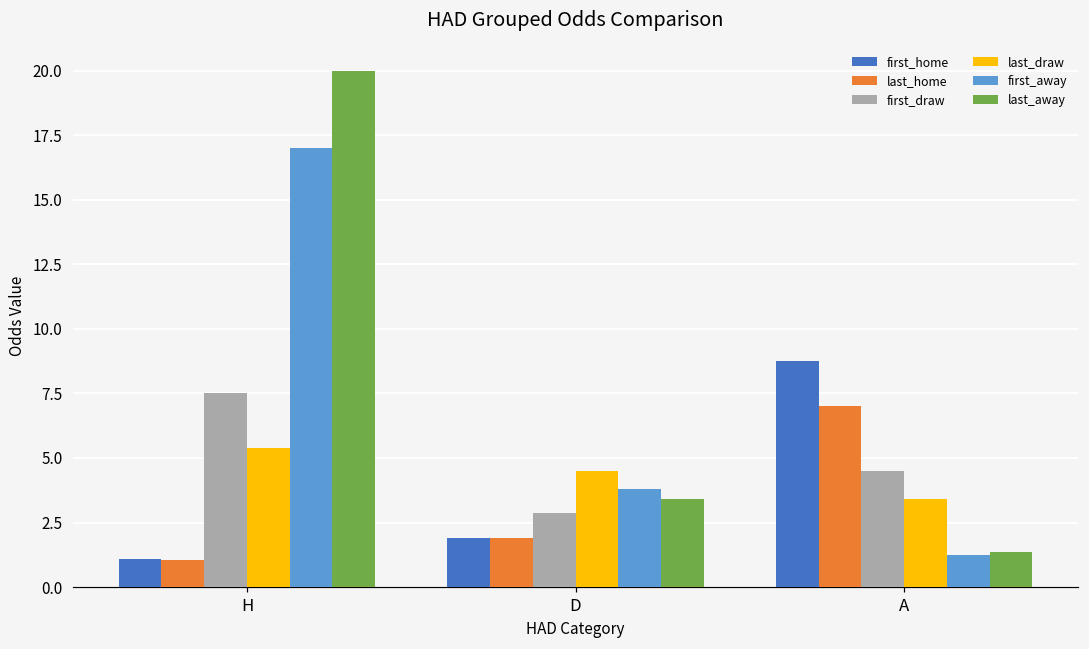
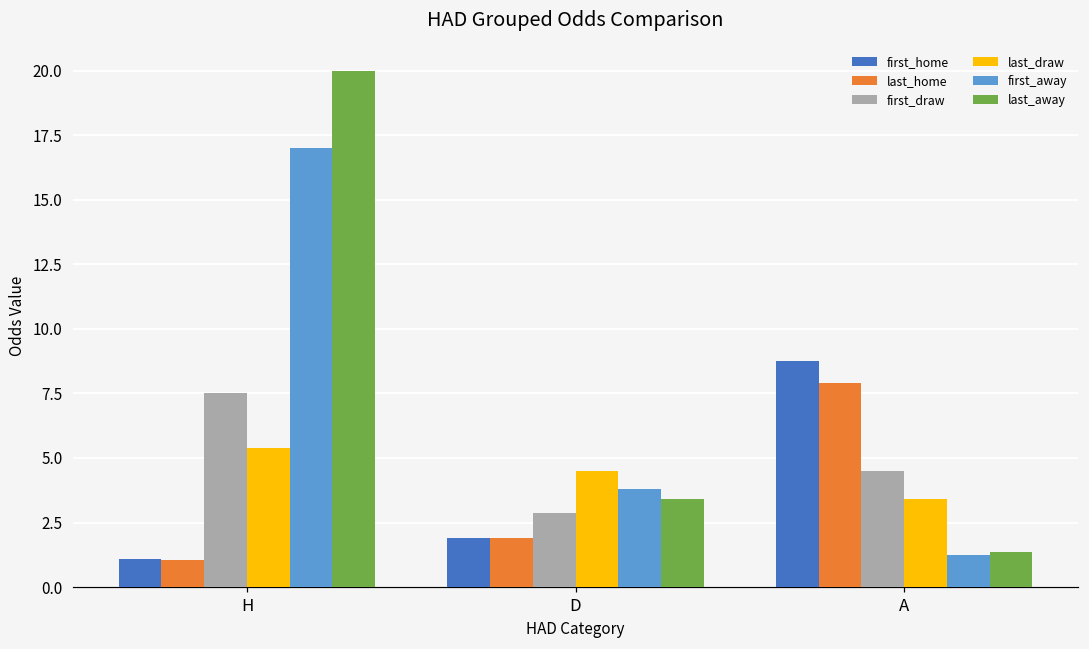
  {
    "last_home": {
      "H": 1.1,
      "D": 1.9,
-     "A": 7.0
+     "A": 7.9
    },
    "first_draw": {
      "H": 7.5,
      "D": 2.9,
      "A": 4.5
    },
    "last_draw": {
      "H": 5.4,
      "D": 4.5,
      "A": 3.4
    },
    "last_away": {
      "H": 20.0,
      "D": 3.4,
      "A": 1.4
    }
  }
